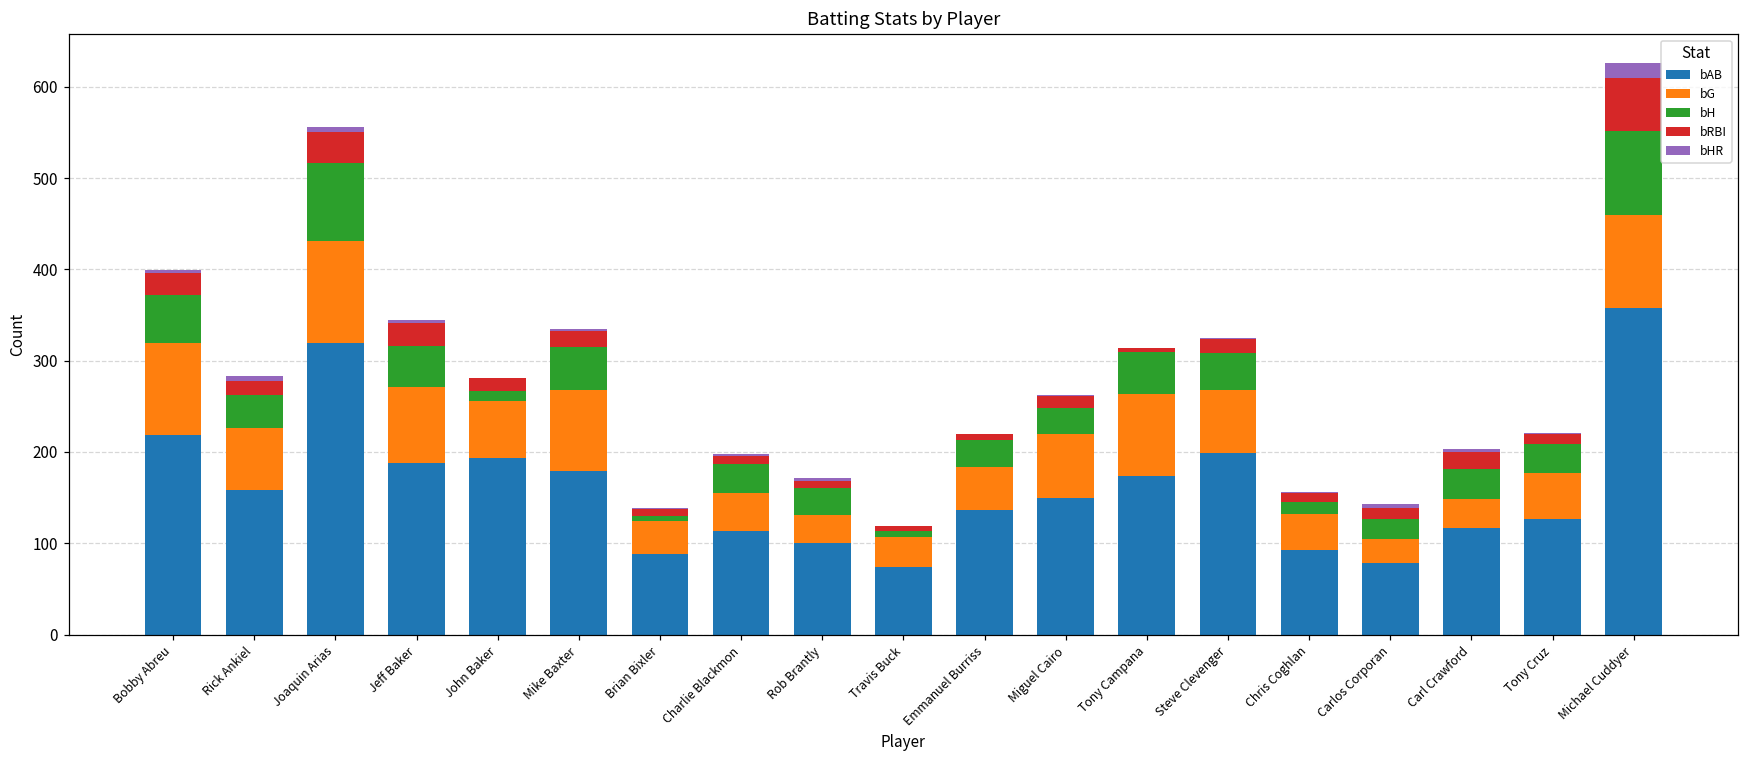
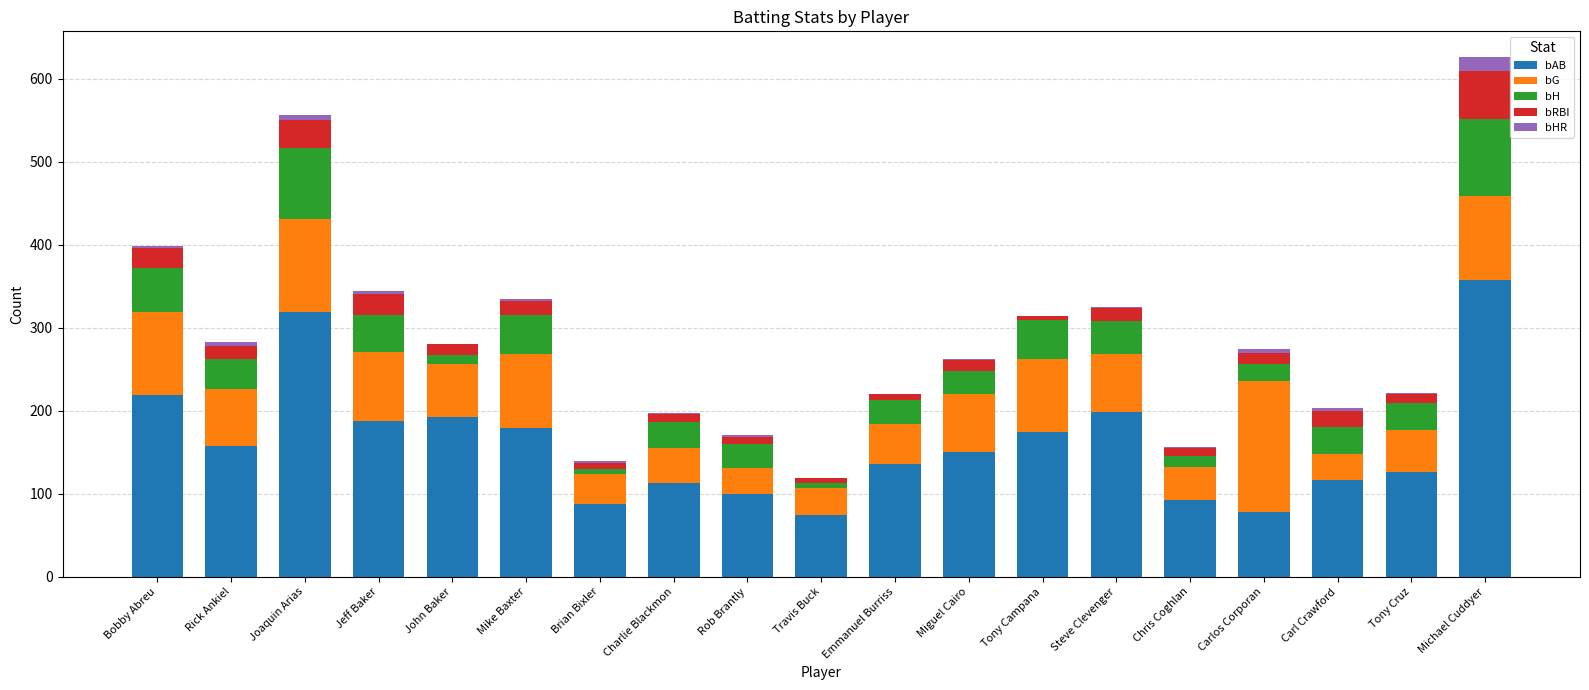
  {
    "bAB": {
      "Bobby Abreu": 220,
      "Rick Ankiel": 160,
      "Joaquin Arias": 320,
      "Jeff Baker": 190,
      "John Baker": 190,
      "Mike Baxter": 180,
      "Brian Bixler": 90,
      "Charlie Blackmon": 110,
      "Rob Brantly": 100,
      "Travis Buck": 70,
      "Emmanuel Burriss": 140,
      "Miguel Cairo": 150,
      "Tony Campana": 170,
      "Steve Clevenger": 200,
      "Chris Coghlan": 90,
      "Carlos Corporan": 80,
      "Carl Crawford": 120,
      "Tony Cruz": 130,
      "Michael Cuddyer": 360
    },
    "bG": {
      "Bobby Abreu": 100,
      "Rick Ankiel": 70,
      "Joaquin Arias": 110,
      "Jeff Baker": 80,
      "John Baker": 60,
      "Mike Baxter": 90,
      "Brian Bixler": 40,
      "Charlie Blackmon": 40,
      "Rob Brantly": 30,
      "Travis Buck": 30,
      "Emmanuel Burriss": 50,
      "Miguel Cairo": 70,
      "Tony Campana": 90,
      "Steve Clevenger": 70,
      "Chris Coghlan": 40,
-     "Carlos Corporan": 30,
+     "Carlos Corporan": 160,
      "Carl Crawford": 30,
      "Tony Cruz": 50,
      "Michael Cuddyer": 100
    },
    "bH": {
      "Bobby Abreu": 50,
      "Rick Ankiel": 40,
      "Joaquin Arias": 90,
      "Jeff Baker": 50,
      "John Baker": 10,
      "Mike Baxter": 50,
      "Brian Bixler": 10,
      "Charlie Blackmon": 30,
      "Rob Brantly": 30,
      "Travis Buck": 10,
      "Emmanuel Burriss": 30,
      "Miguel Cairo": 30,
      "Tony Campana": 50,
      "Steve Clevenger": 40,
      "Chris Coghlan": 10,
      "Carlos Corporan": 20,
      "Carl Crawford": 30,
      "Tony Cruz": 30,
      "Michael Cuddyer": 90
    },
    "bRBI": {
      "Bobby Abreu": 20,
      "Rick Ankiel": 20,
      "Joaquin Arias": 30,
      "Jeff Baker": 30,
      "John Baker": 10,
      "Mike Baxter": 20,
      "Brian Bixler": 10,
      "Charlie Blackmon": 10,
      "Rob Brantly": 10,
      "Travis Buck": 10,
      "Emmanuel Burriss": 10,
      "Miguel Cairo": 10,
      "Tony Campana": 10,
      "Steve Clevenger": 20,
      "Chris Coghlan": 10,
      "Carlos Corporan": 10,
      "Carl Crawford": 20,
      "Tony Cruz": 10,
      "Michael Cuddyer": 60
    },
    "bHR": {
      "Rick Ankiel": 10,
      "Joaquin Arias": 10,
      "Jeff Baker": 0,
      "John Baker": 0,
      "Travis Buck": 0,
      "Emmanuel Burriss": 0,
      "Tony Campana": 0,
      "Carlos Corporan": 0,
      "Michael Cuddyer": 20
    }
  }
